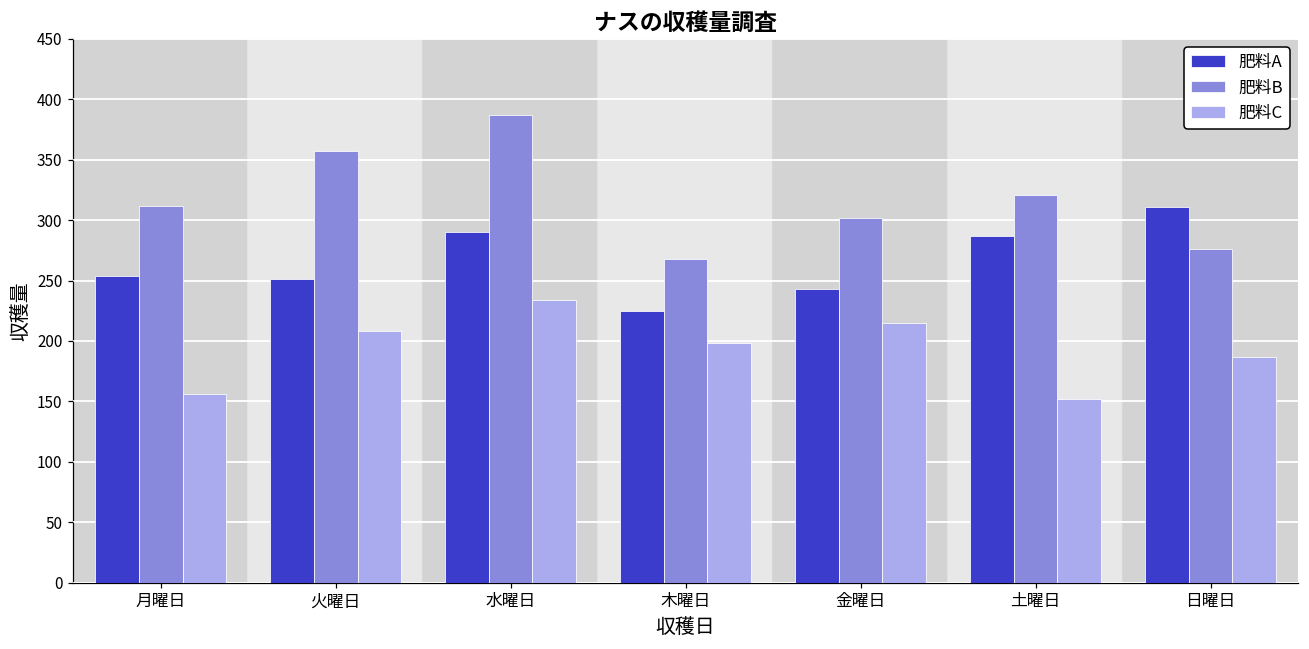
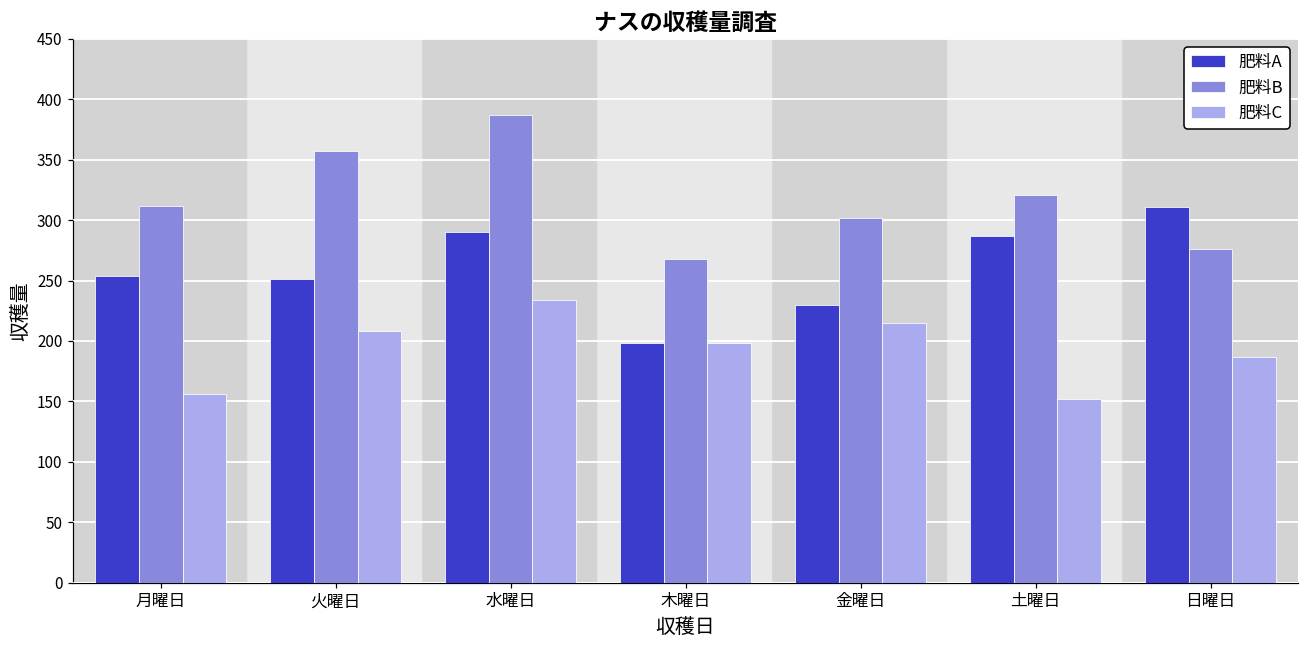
  {
    "肥料A": {
      "月曜日": 254,
      "火曜日": 251,
      "水曜日": 290,
-     "木曜日": 225,
-     "金曜日": 243,
+     "木曜日": 198,
+     "金曜日": 230,
      "土曜日": 287,
      "日曜日": 311
    }
  }
